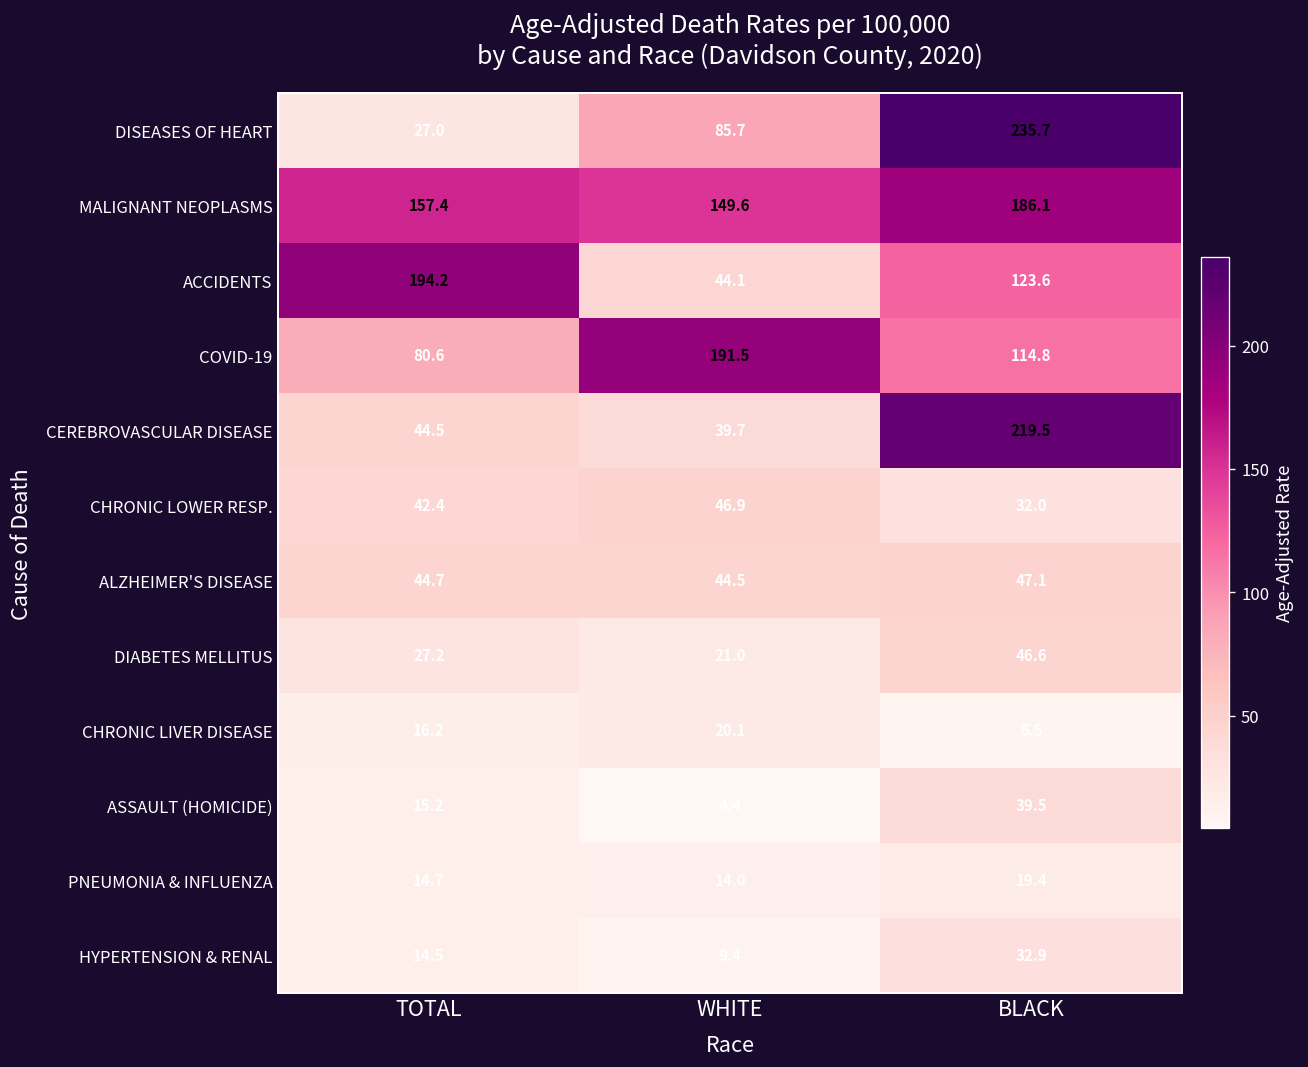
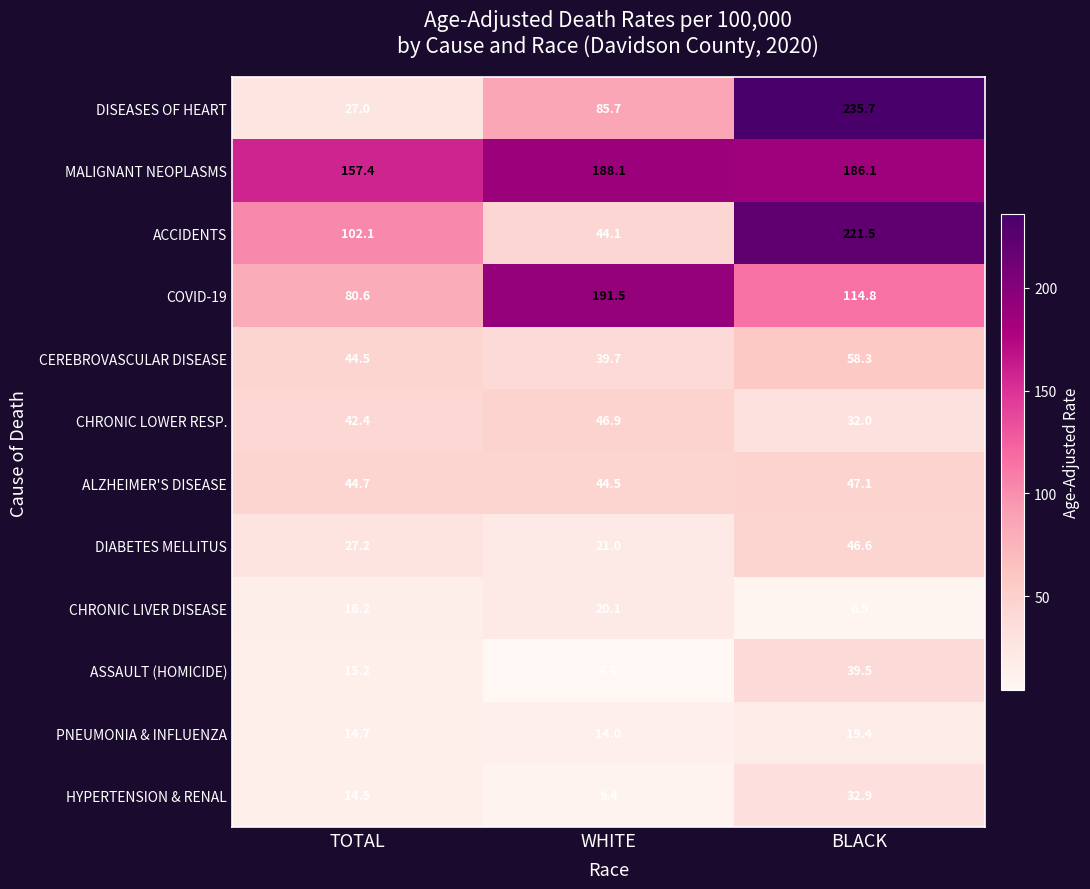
  {
    "DISEASES OF HEART": {
      "WHITE": 85.7,
      "BLACK": 235.7
    },
    "MALIGNANT NEOPLASMS": {
      "TOTAL": 157.4,
-     "WHITE": 149.6,
+     "WHITE": 188.1,
      "BLACK": 186.1
    },
    "ACCIDENTS": {
-     "TOTAL": 194.2,
-     "BLACK": 123.6
+     "TOTAL": 102.1,
+     "BLACK": 221.5
    },
    "COVID-19": {
      "TOTAL": 80.6,
      "WHITE": 191.5,
      "BLACK": 114.8
    },
    "CEREBROVASCULAR DISEASE": {
-     "BLACK": 219.5
+     "BLACK": 58.3
    },
    "CHRONIC LOWER RESP.": {
      "WHITE": 46.9
    },
    "ALZHEIMER'S DISEASE": {
      "BLACK": 47.1
    }
  }
